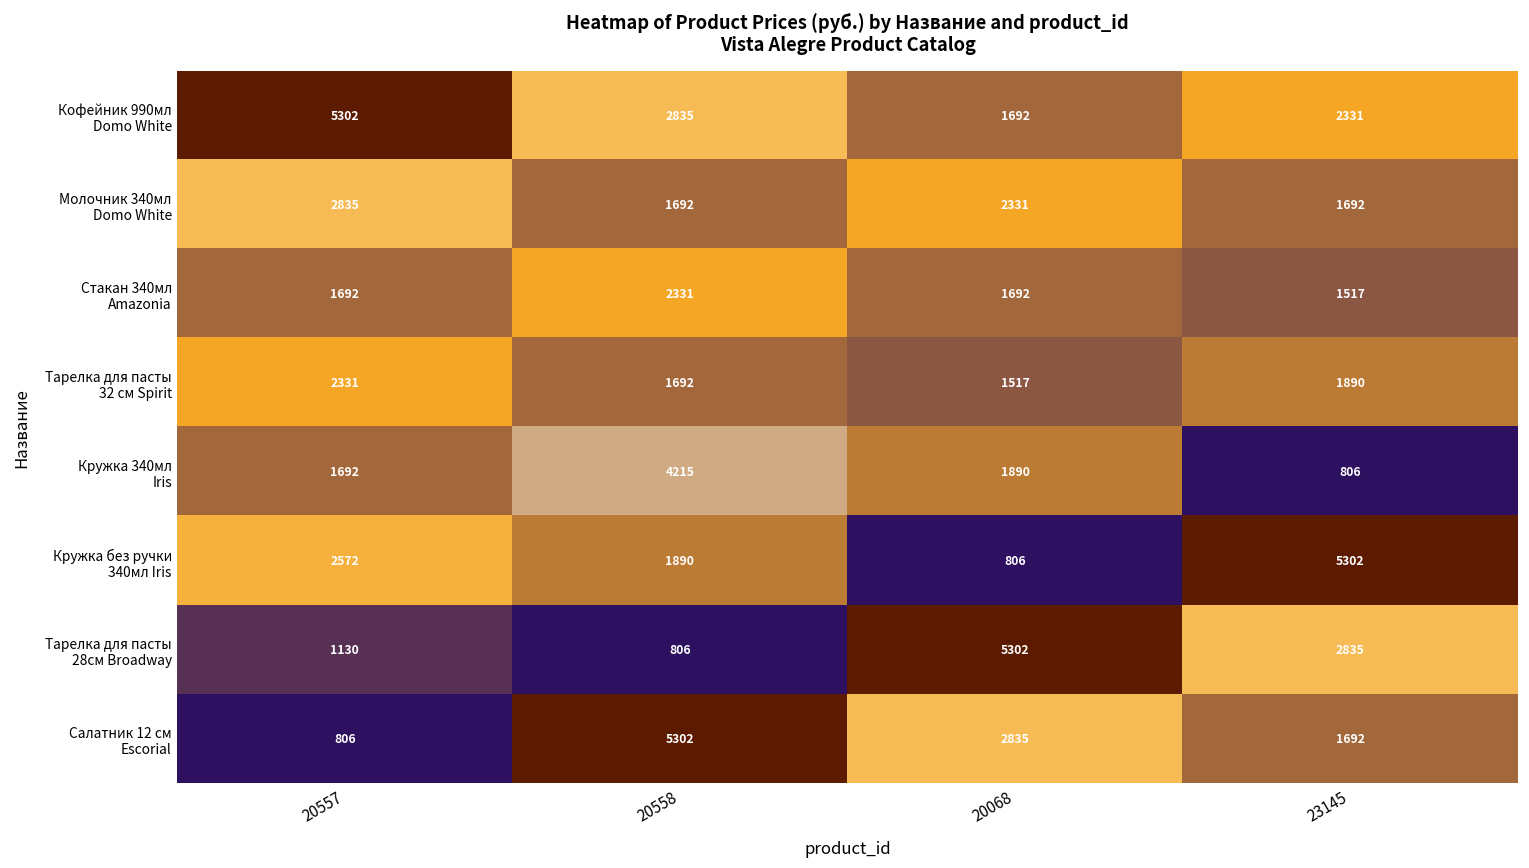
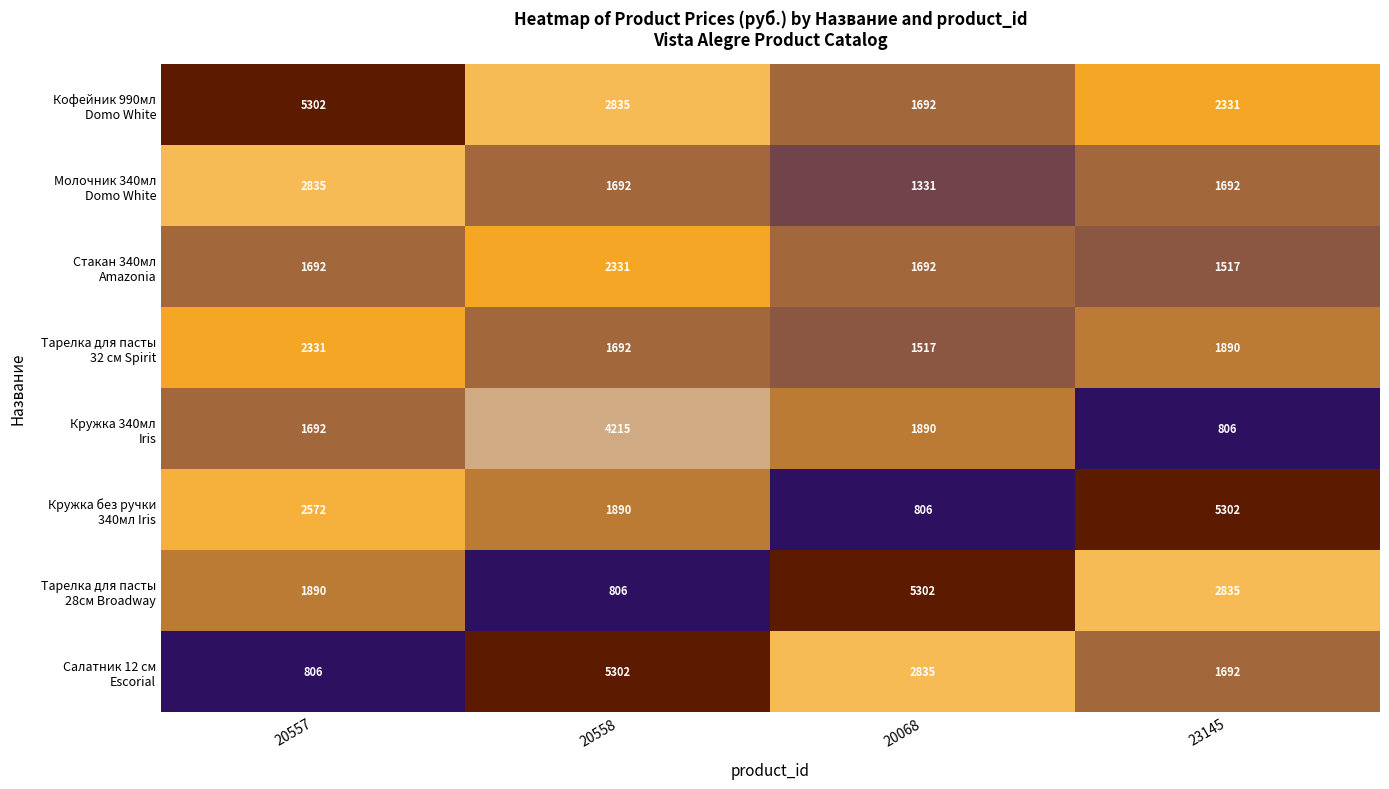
  {
    "Кофейник 990мл Domo White": {
      "20557": 5302,
      "20558": 2835,
      "20068": 1692,
      "23145": 2331
    },
    "Молочник 340мл Domo White": {
      "20557": 2835,
      "20558": 1692,
-     "20068": 2331,
+     "20068": 1331,
      "23145": 1692
    },
    "Стакан 340мл Amazonia": {
      "20557": 1692,
      "20558": 2331,
      "20068": 1692,
      "23145": 1517
    },
    "Тарелка для пасты 32 см Spirit": {
      "20557": 2331,
      "20558": 1692,
      "20068": 1517,
      "23145": 1890
    },
    "Кружка 340мл Iris": {
      "20557": 1692,
      "20558": 4215,
      "20068": 1890,
      "23145": 806
    },
    "Кружка без ручки 340мл Iris": {
      "20557": 2572,
      "20558": 1890,
      "20068": 806,
      "23145": 5302
    },
    "Тарелка для пасты 28см Broadway": {
-     "20557": 1130,
+     "20557": 1890,
      "20558": 806,
      "20068": 5302,
      "23145": 2835
    },
    "Салатник 12 см Escorial": {
      "20557": 806,
      "20558": 5302,
      "20068": 2835,
      "23145": 1692
    }
  }
